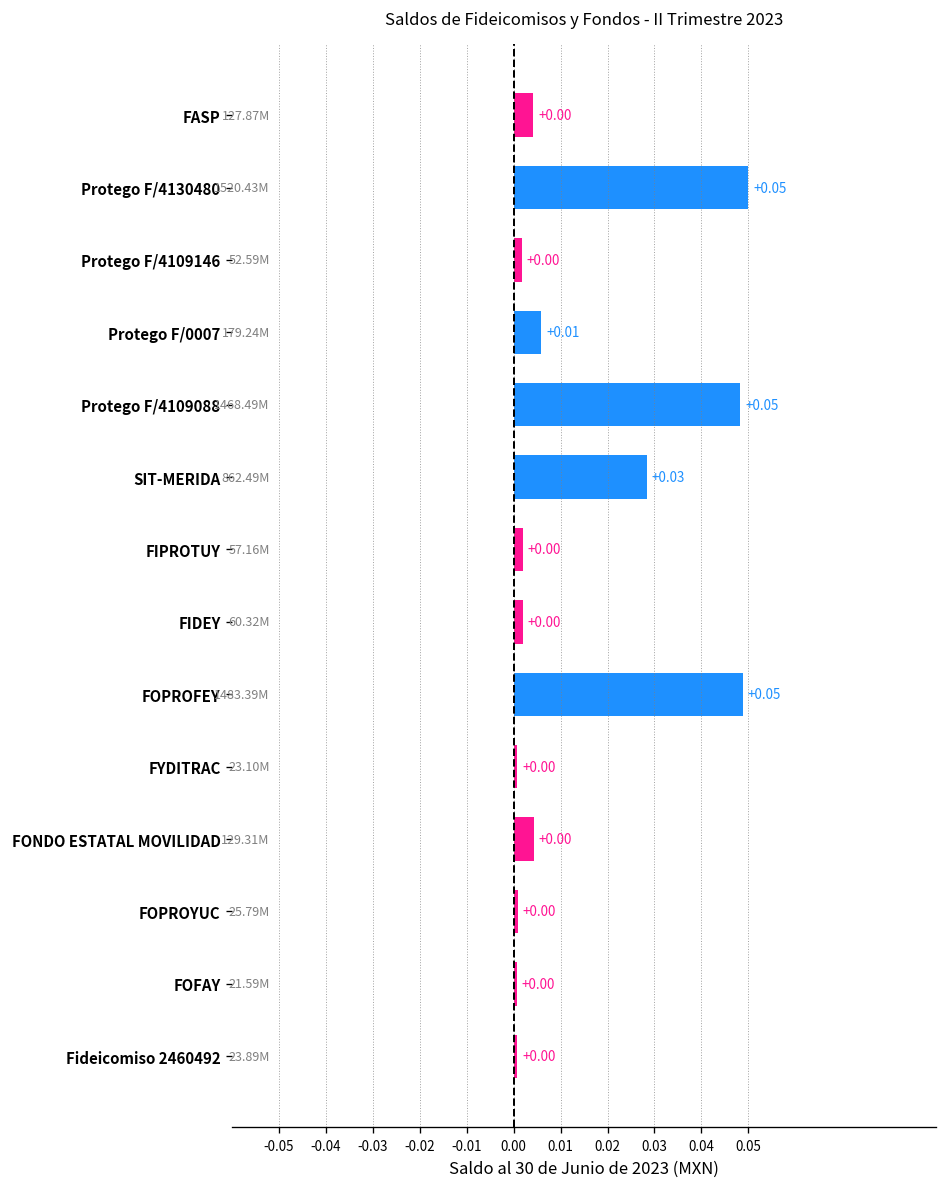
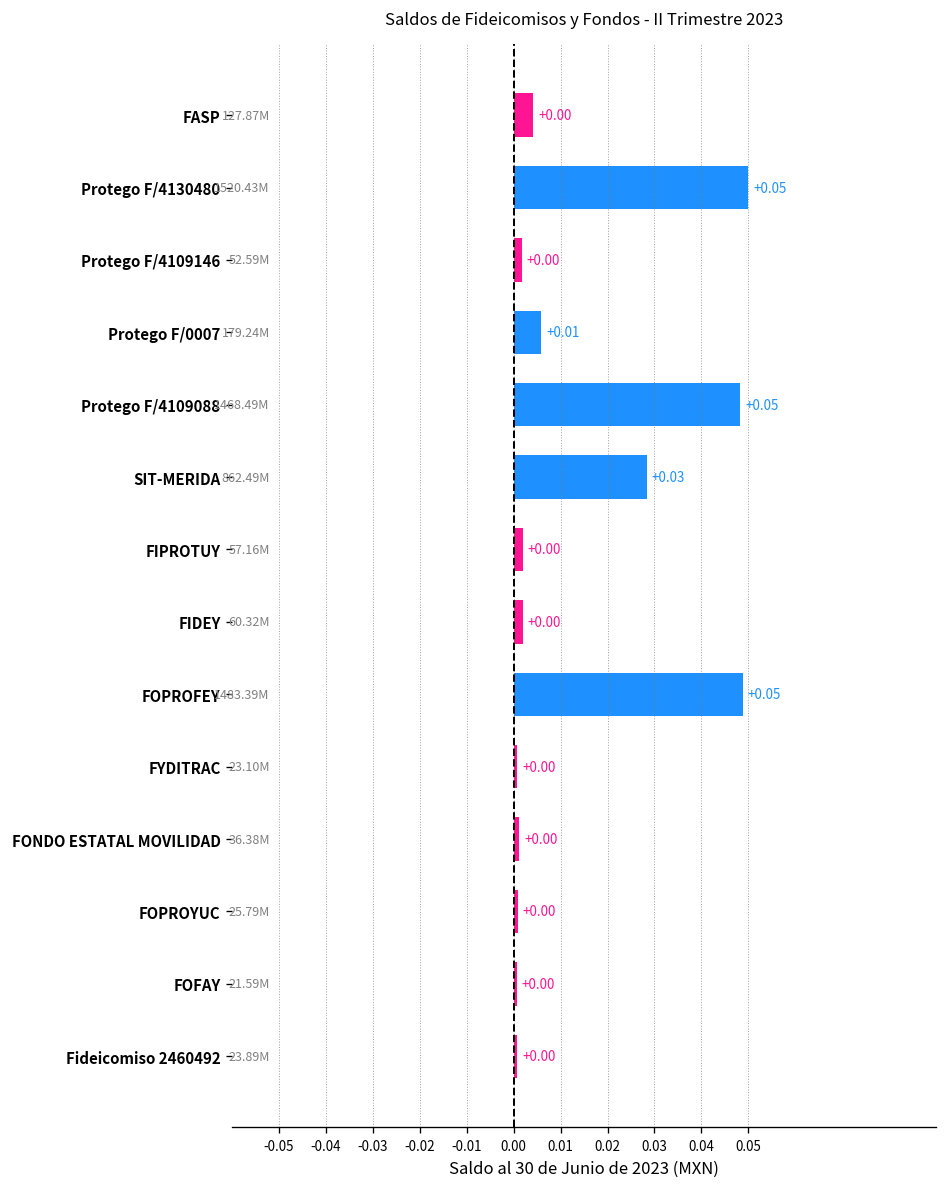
  {
    "FASP": "+0.00",
    "Protego F/4130480": "+0.05",
    "Protego F/4109146": "+0.00",
    "Protego F/0007": "+0.01",
    "Protego F/4109088": "+0.05",
    "SIT-MERIDA": "+0.03",
    "FIPROTUY": "+0.00",
    "FIDEY": "+0.00",
    "FOPROFEY": "+0.05",
    "FYDITRAC": "+0.00",
-   "FONDO ESTATAL MOVILIDAD": "129.31M",
+   "FONDO ESTATAL MOVILIDAD": "36.38M",
    "FOPROYUC": "+0.00",
    "FOFAY": "+0.00",
    "Fideicomiso 2460492": "+0.00"
  }
